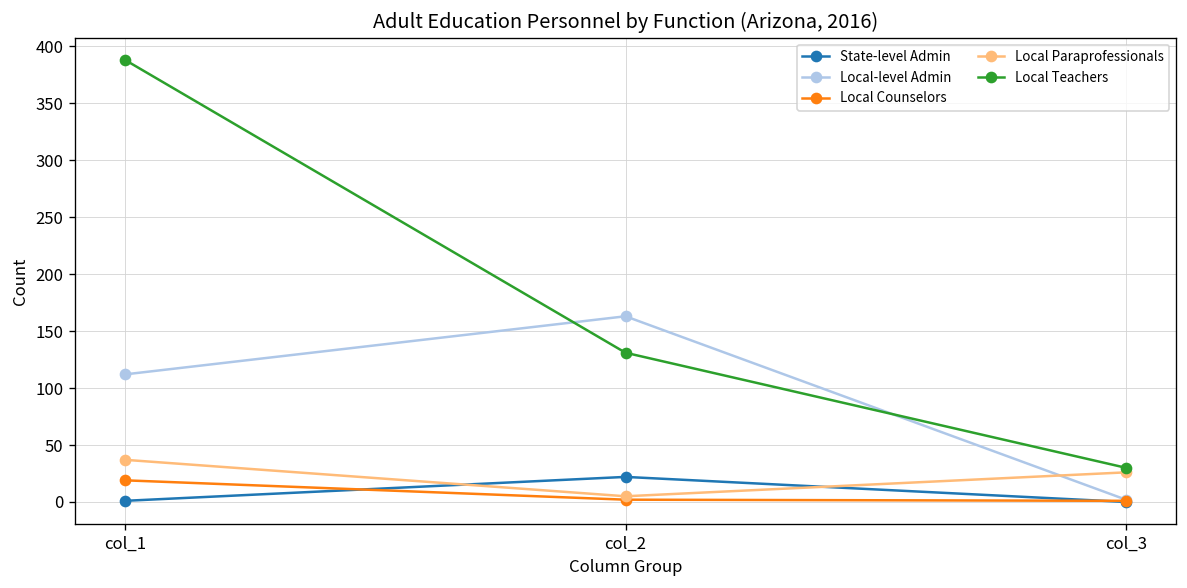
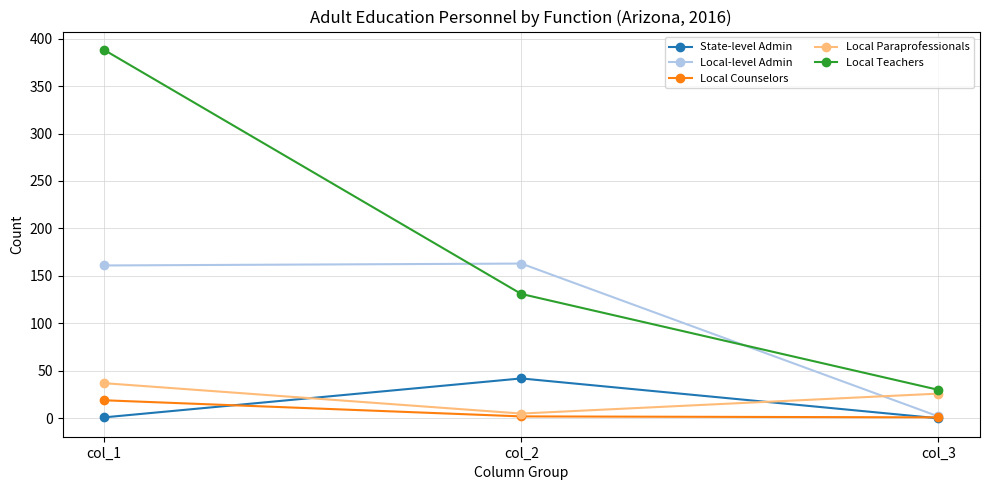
  {
    "State-level Admin": {
      "col_1": 0,
-     "col_2": 20
+     "col_2": 40
    },
    "Local-level Admin": {
-     "col_1": 110,
+     "col_1": 160,
      "col_2": 160
    },
    "Local Counselors": {
      "col_1": 20,
      "col_2": 0
    },
    "Local Paraprofessionals": {
      "col_1": 40,
      "col_2": 10,
      "col_3": 30
    },
    "Local Teachers": {
      "col_1": 390,
      "col_2": 130,
      "col_3": 30
    }
  }
